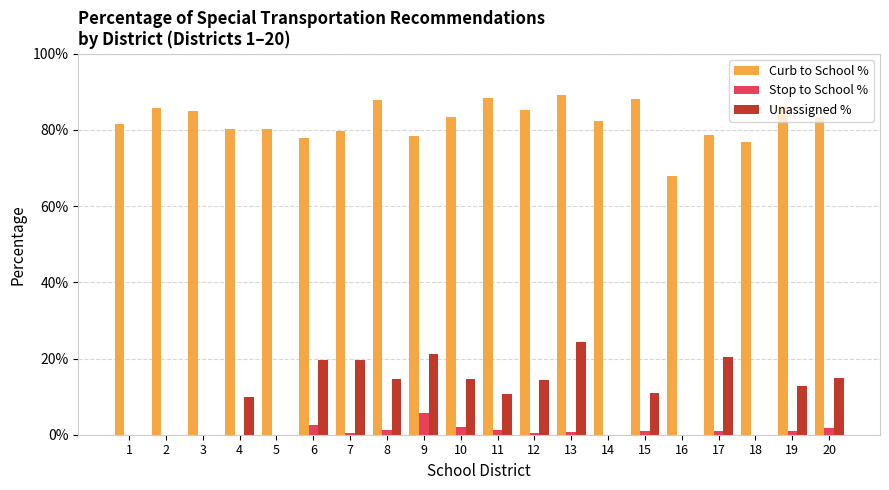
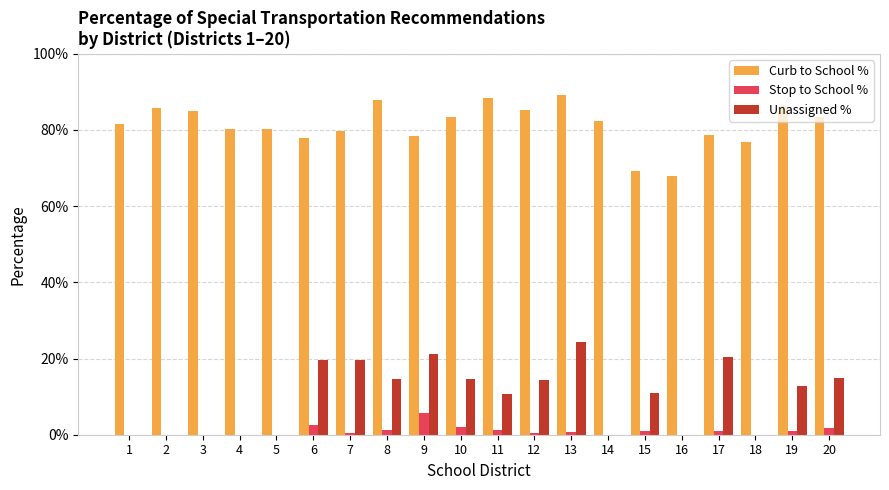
  {
    "Curb to School %": {
      "1": "81%",
      "2": "86%",
      "3": "85%",
      "4": "80%",
      "5": "80%",
      "6": "78%",
      "7": "80%",
      "8": "88%",
      "9": "78%",
      "10": "83%",
      "11": "88%",
      "12": "85%",
      "13": "89%",
      "14": "82%",
-     "15": "88%",
+     "15": "69%",
      "16": "68%",
      "17": "79%",
      "18": "77%"
    },
    "Stop to School %": {
      "1": "0%",
      "2": "0%",
      "3": "0%",
      "4": "0%",
      "5": "0%",
      "6": "2%",
      "8": "1%",
      "9": "6%",
      "10": "2%",
      "11": "1%",
      "13": "1%",
      "14": "0%",
      "15": "1%",
      "16": "0%",
      "17": "1%",
      "18": "0%",
      "19": "1%",
      "20": "2%"
    },
    "Unassigned %": {
      "1": "0%",
      "2": "0%",
      "3": "0%",
-     "4": "10%",
+     "4": "0%",
      "5": "0%",
      "6": "20%",
      "7": "20%",
      "8": "15%",
      "9": "21%",
      "10": "15%",
      "11": "11%",
      "12": "14%",
      "13": "24%",
      "14": "0%",
      "15": "11%",
      "16": "0%",
      "17": "20%",
      "18": "0%",
      "19": "13%",
      "20": "15%"
    }
  }
